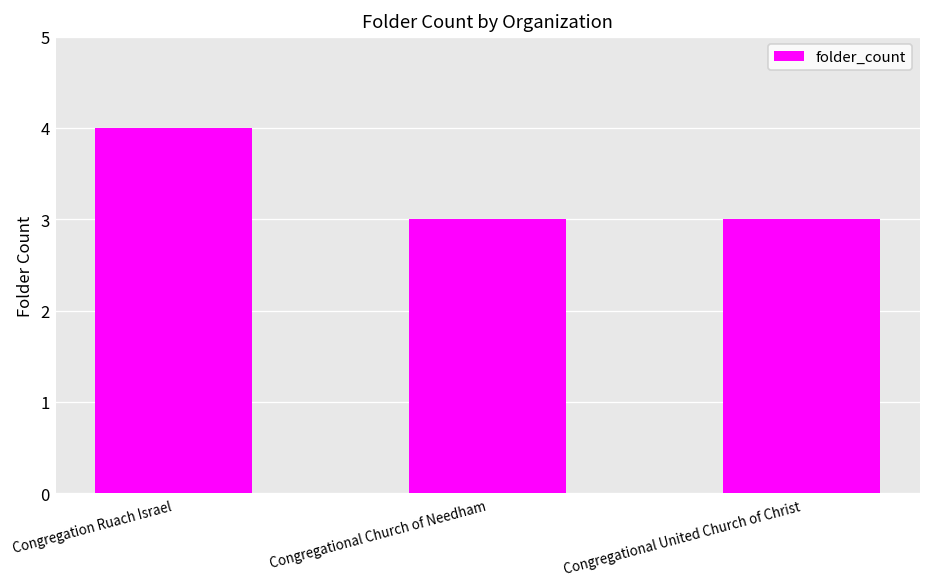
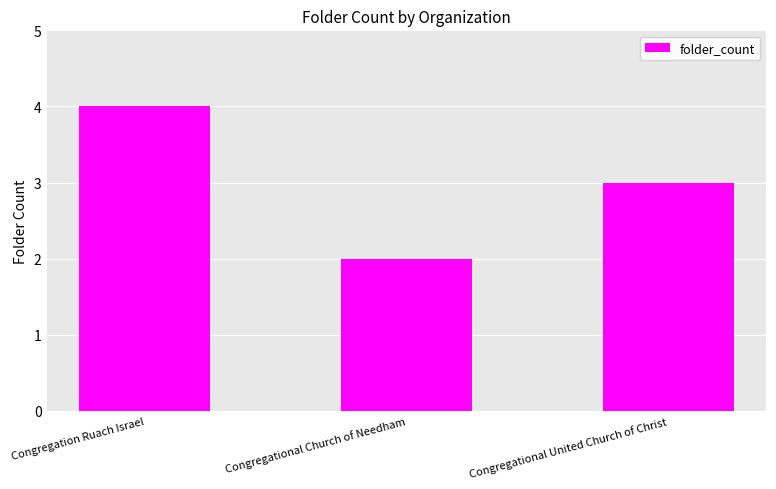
  {
    "Congregation Ruach Israel": 4,
-   "Congregational Church of Needham": 3,
+   "Congregational Church of Needham": 2,
    "Congregational United Church of Christ": 3
  }
